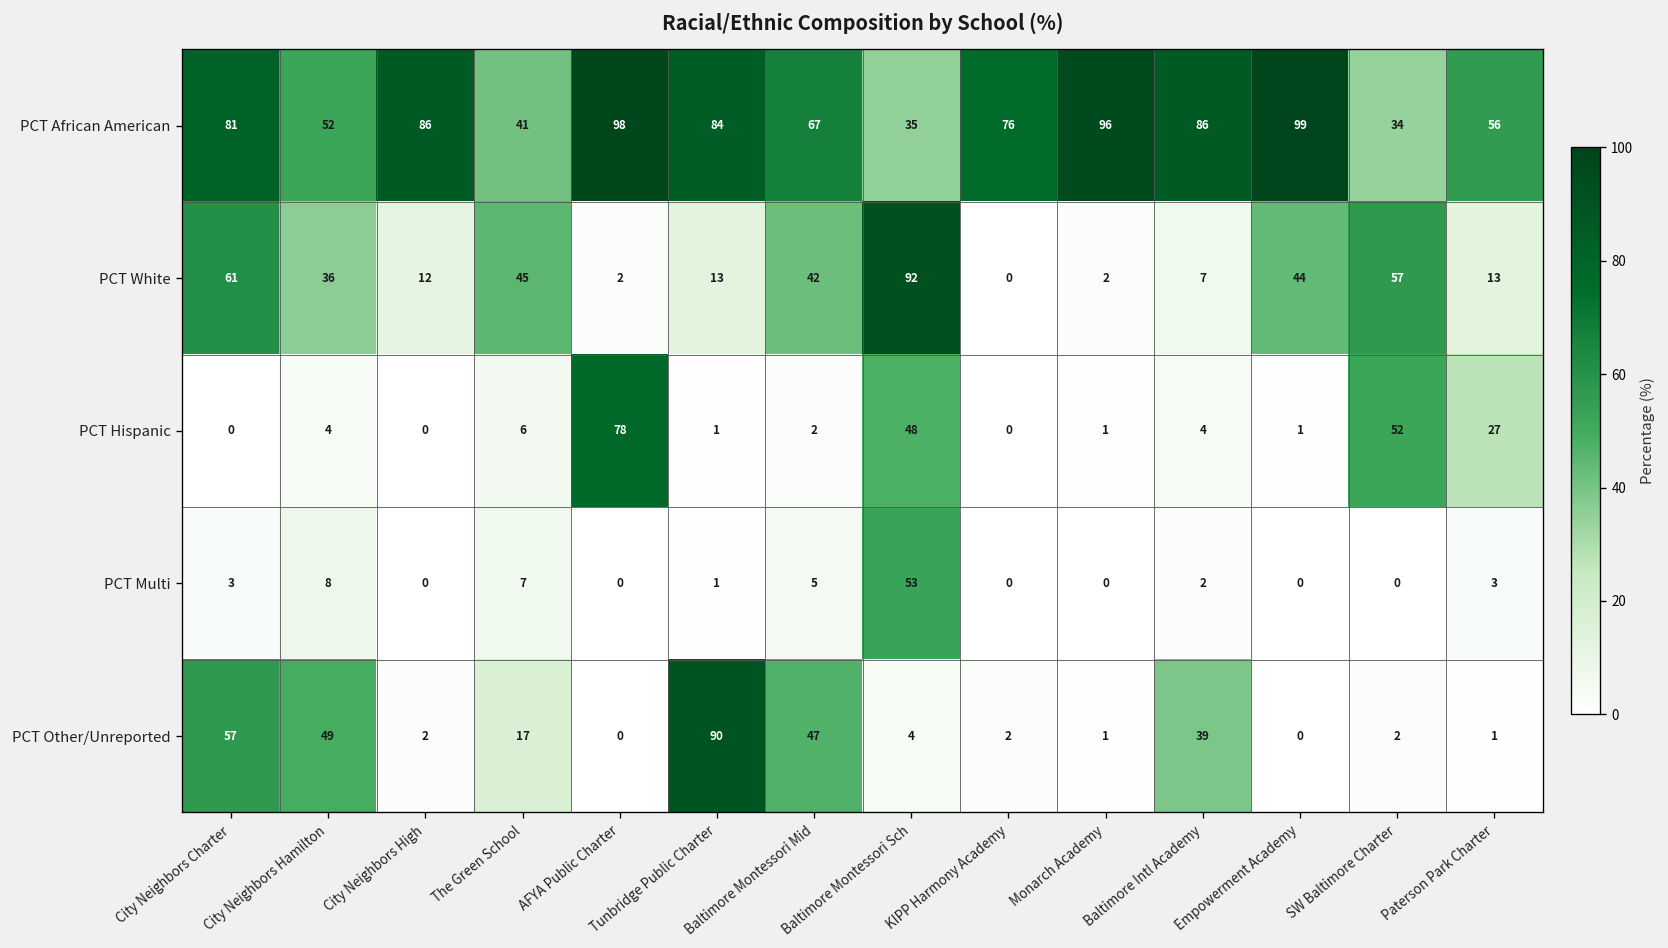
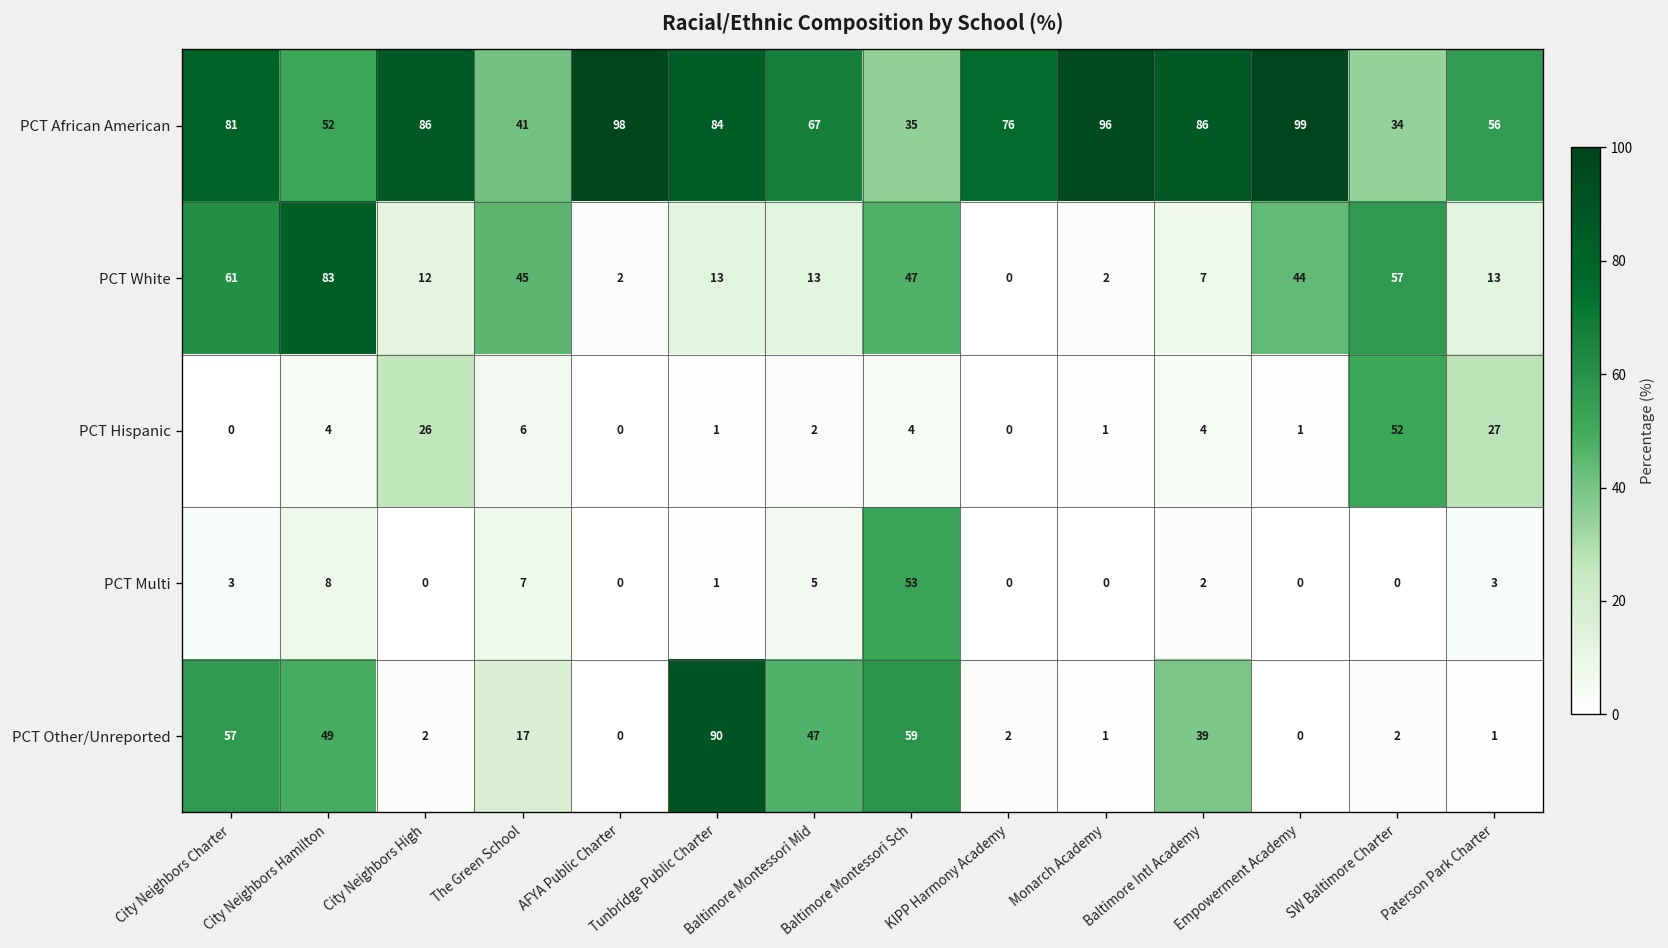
  {
    "PCT African American": {
      "City Neighbors Charter": 81,
      "City Neighbors Hamilton": 52,
      "City Neighbors High": 86,
      "The Green School": 41,
      "AFYA Public Charter": 98,
      "Tunbridge Public Charter": 84,
      "Baltimore Montessori Mid": 67,
      "Baltimore Montessori Sch": 35,
      "KIPP Harmony Academy": 76,
      "Monarch Academy": 96,
      "Baltimore Intl Academy": 86,
      "Empowerment Academy": 99,
      "SW Baltimore Charter": 34,
      "Paterson Park Charter": 56
    },
    "PCT White": {
      "City Neighbors Charter": 61,
-     "City Neighbors Hamilton": 36,
+     "City Neighbors Hamilton": 83,
      "City Neighbors High": 12,
      "The Green School": 45,
      "AFYA Public Charter": 2,
      "Tunbridge Public Charter": 13,
-     "Baltimore Montessori Mid": 42,
-     "Baltimore Montessori Sch": 92,
+     "Baltimore Montessori Mid": 13,
+     "Baltimore Montessori Sch": 47,
      "KIPP Harmony Academy": 0,
      "Monarch Academy": 2,
      "Baltimore Intl Academy": 7,
      "Empowerment Academy": 44,
      "SW Baltimore Charter": 57,
      "Paterson Park Charter": 13
    },
    "PCT Hispanic": {
      "City Neighbors Charter": 0,
      "City Neighbors Hamilton": 4,
-     "City Neighbors High": 0,
+     "City Neighbors High": 26,
      "The Green School": 6,
-     "AFYA Public Charter": 78,
+     "AFYA Public Charter": 0,
      "Tunbridge Public Charter": 1,
      "Baltimore Montessori Mid": 2,
-     "Baltimore Montessori Sch": 48,
+     "Baltimore Montessori Sch": 4,
      "KIPP Harmony Academy": 0,
      "Monarch Academy": 1,
      "Baltimore Intl Academy": 4,
      "Empowerment Academy": 1,
      "SW Baltimore Charter": 52,
      "Paterson Park Charter": 27
    },
    "PCT Multi": {
      "City Neighbors Charter": 3,
      "City Neighbors Hamilton": 8,
      "City Neighbors High": 0,
      "The Green School": 7,
      "AFYA Public Charter": 0,
      "Tunbridge Public Charter": 1,
      "Baltimore Montessori Mid": 5,
      "Baltimore Montessori Sch": 53,
      "KIPP Harmony Academy": 0,
      "Monarch Academy": 0,
      "Baltimore Intl Academy": 2,
      "Empowerment Academy": 0,
      "SW Baltimore Charter": 0,
      "Paterson Park Charter": 3
    },
    "PCT Other/Unreported": {
      "City Neighbors Charter": 57,
      "City Neighbors Hamilton": 49,
      "City Neighbors High": 2,
      "The Green School": 17,
      "AFYA Public Charter": 0,
      "Tunbridge Public Charter": 90,
      "Baltimore Montessori Mid": 47,
-     "Baltimore Montessori Sch": 4,
+     "Baltimore Montessori Sch": 59,
      "KIPP Harmony Academy": 2,
      "Monarch Academy": 1,
      "Baltimore Intl Academy": 39,
      "Empowerment Academy": 0,
      "SW Baltimore Charter": 2,
      "Paterson Park Charter": 1
    }
  }
